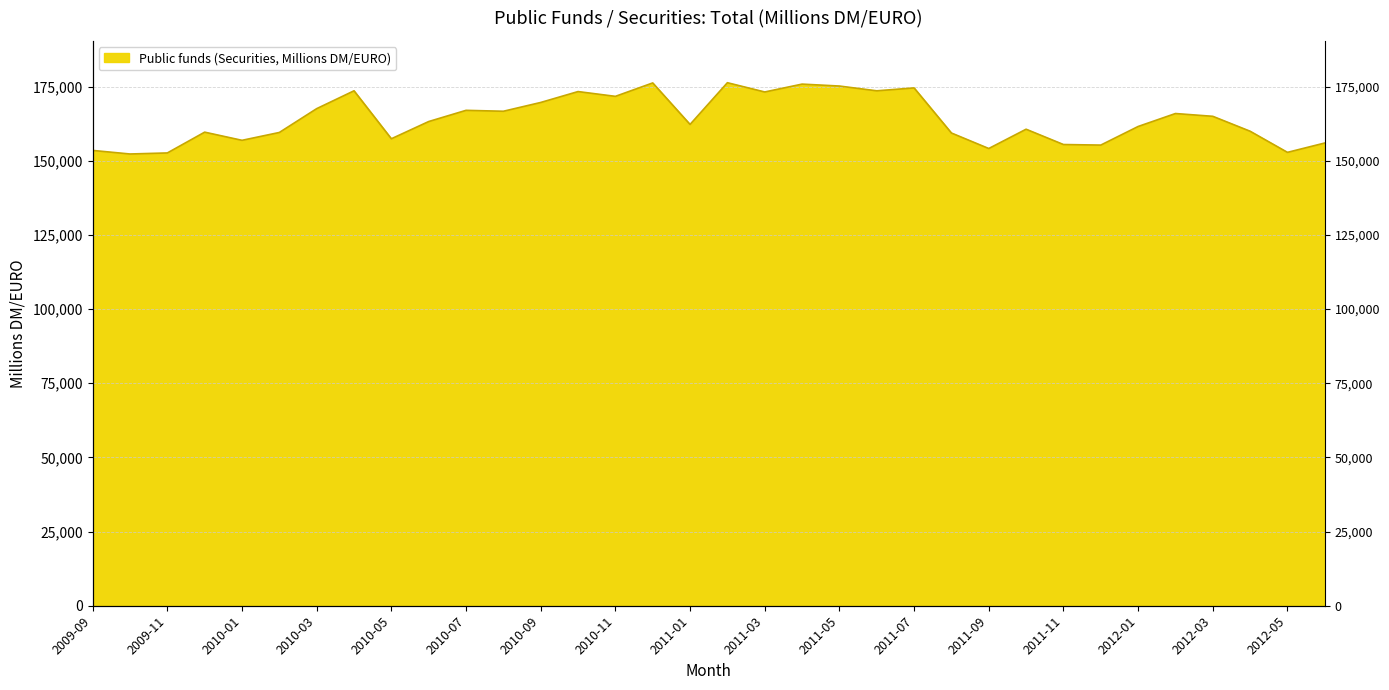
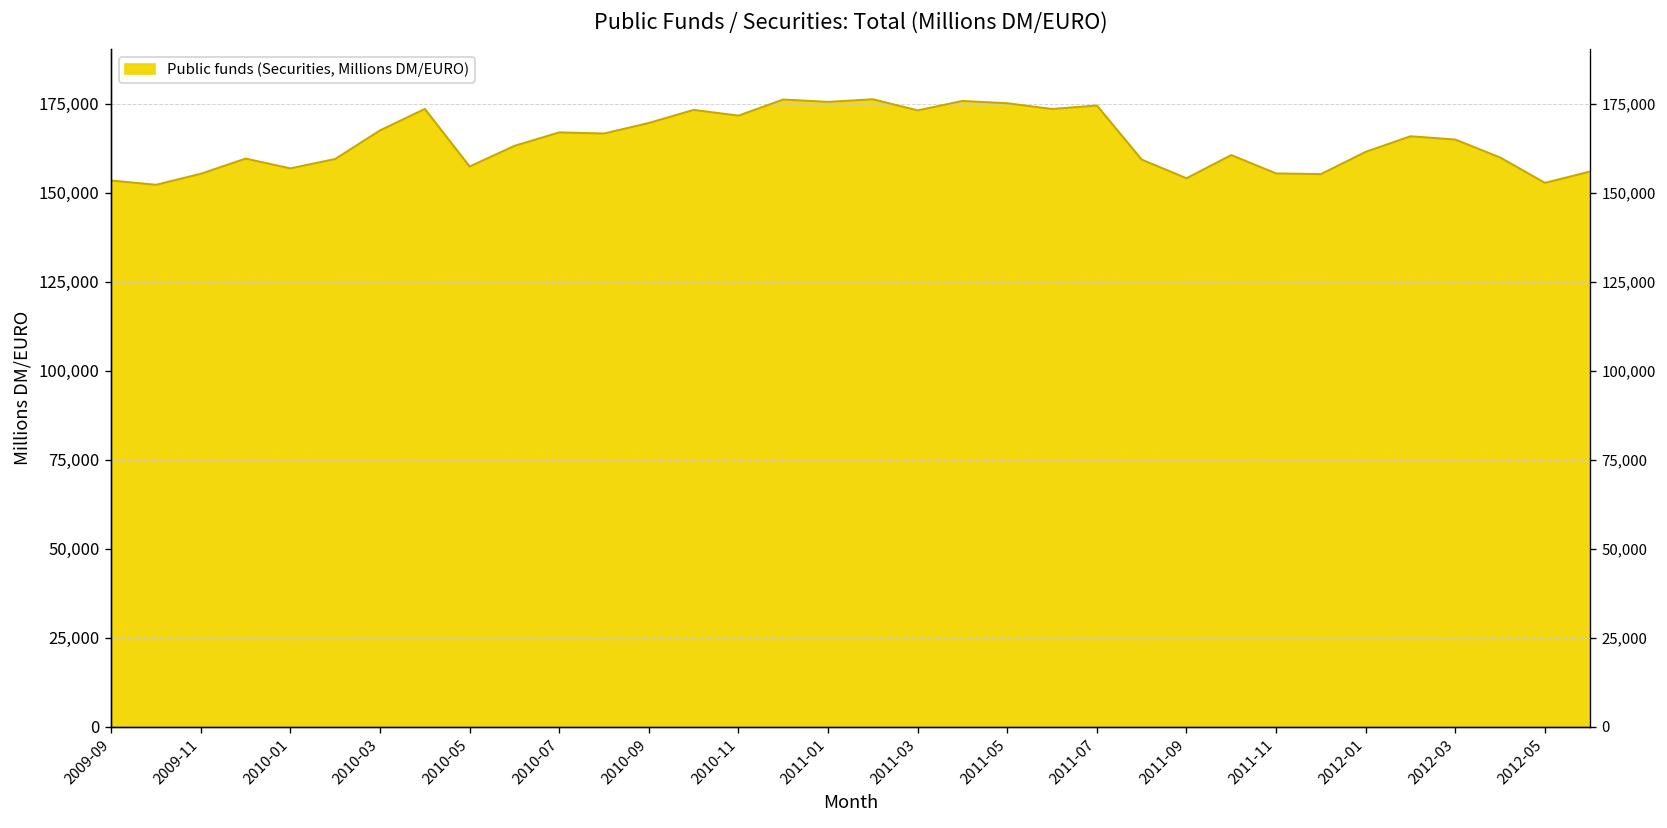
  {
    "2009-09": "153,000",
-   "2009-11": "153,000",
+   "2009-11": "155,000",
    "2010-01": "157,000",
    "2010-03": "168,000",
    "2010-05": "157,000",
    "2010-07": "167,000",
    "2010-09": "170,000",
    "2010-11": "172,000",
-   "2011-01": "162,000",
+   "2011-01": "176,000",
    "2011-03": "173,000",
    "2011-05": "175,000",
    "2011-07": "175,000",
    "2011-09": "154,000",
    "2011-11": "155,000",
    "2012-01": "162,000",
    "2012-03": "165,000",
    "2012-05": "153,000"
  }
